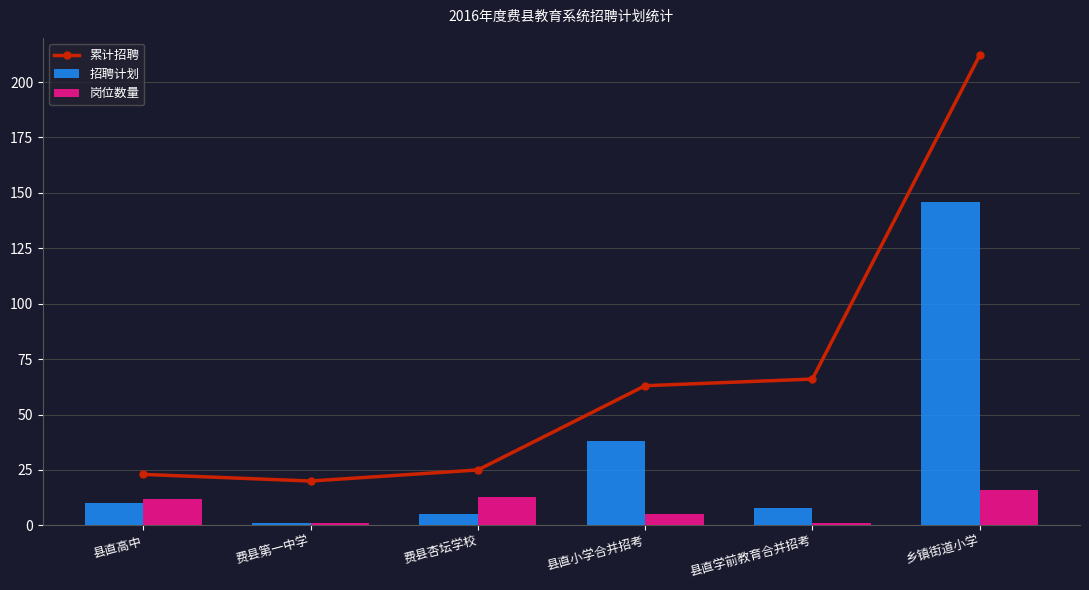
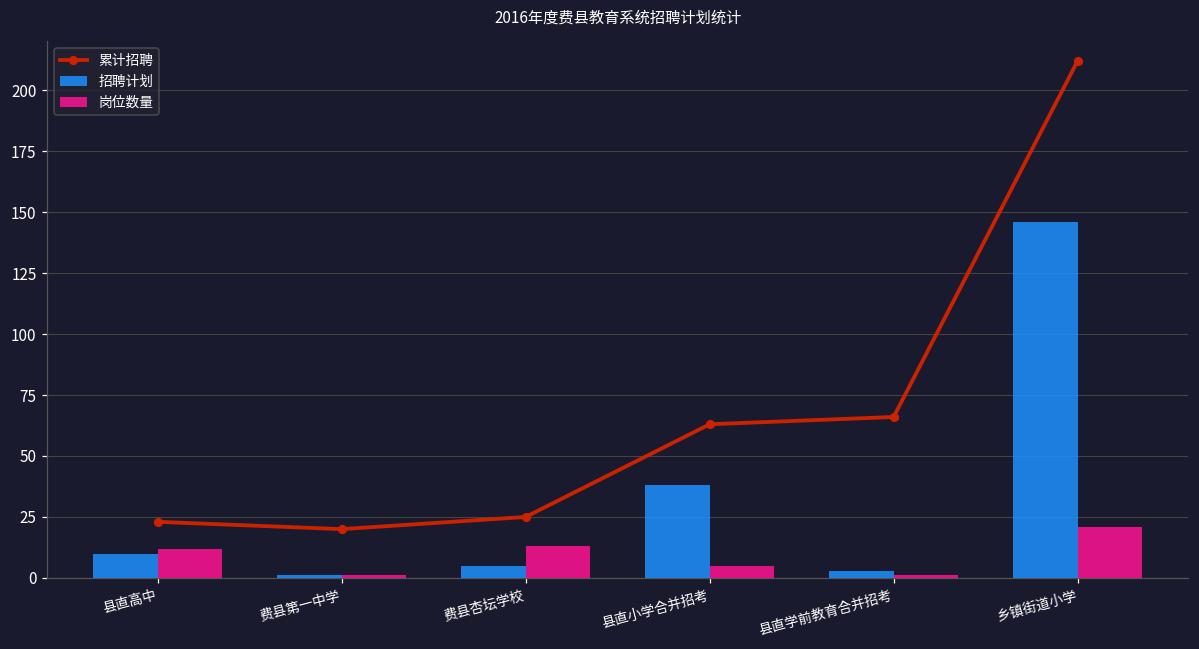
  {
    "招聘计划": {
      "县直高中": 10,
      "费县杏坛学校": 5,
      "县直小学合并招考": 38,
-     "县直学前教育合并招考": 8,
+     "县直学前教育合并招考": 3,
      "乡镇街道小学": 146
    },
    "累计招聘": {
      "县直高中": 23,
      "费县第一中学": 20,
      "费县杏坛学校": 25,
      "县直小学合并招考": 63,
      "县直学前教育合并招考": 66,
      "乡镇街道小学": 212
    },
    "岗位数量": {
      "县直高中": 12,
      "费县杏坛学校": 13,
      "县直小学合并招考": 5,
-     "乡镇街道小学": 16
+     "乡镇街道小学": 21
    }
  }
